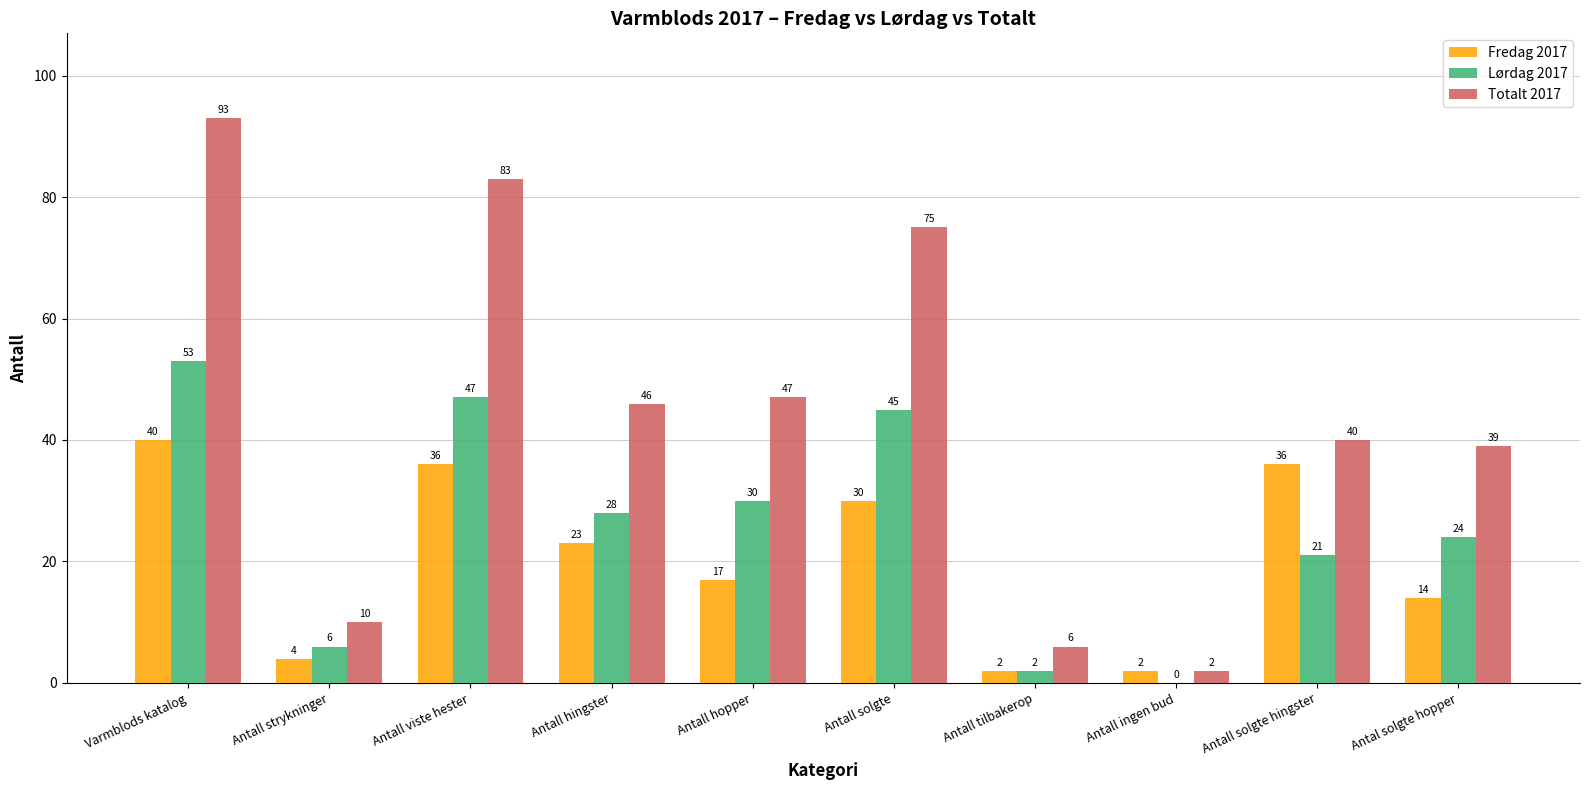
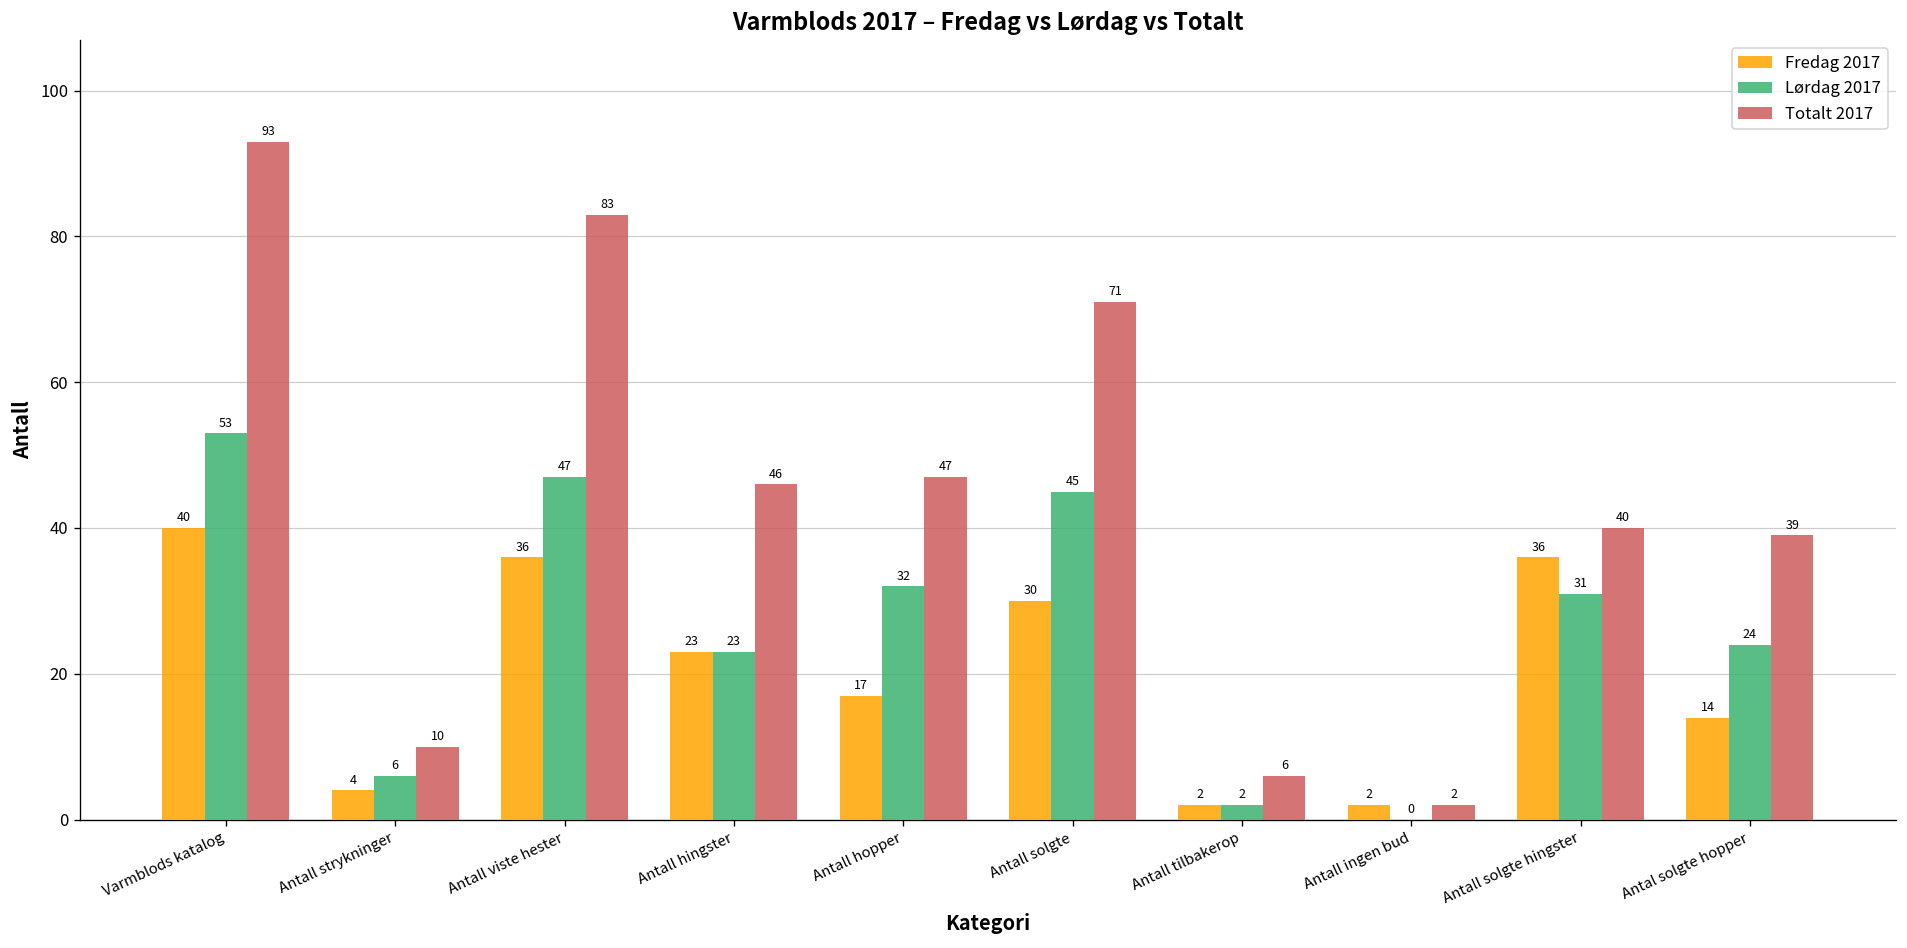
  {
    "Fredag 2017": {
      "Varmblods katalog": 40,
      "Antall strykninger": 4,
      "Antall viste hester": 36,
      "Antall hingster": 23,
      "Antall hopper": 17,
      "Antall solgte": 30,
      "Antall tilbakerop": 2,
      "Antall ingen bud": 2,
      "Antall solgte hingster": 36,
      "Antal solgte hopper": 14
    },
    "Lørdag 2017": {
      "Varmblods katalog": 53,
      "Antall strykninger": 6,
      "Antall viste hester": 47,
-     "Antall hingster": 28,
-     "Antall hopper": 30,
+     "Antall hingster": 23,
+     "Antall hopper": 32,
      "Antall solgte": 45,
      "Antall tilbakerop": 2,
      "Antall ingen bud": 0,
-     "Antall solgte hingster": 21,
+     "Antall solgte hingster": 31,
      "Antal solgte hopper": 24
    },
    "Totalt 2017": {
      "Varmblods katalog": 93,
      "Antall strykninger": 10,
      "Antall viste hester": 83,
      "Antall hingster": 46,
      "Antall hopper": 47,
-     "Antall solgte": 75,
+     "Antall solgte": 71,
      "Antall tilbakerop": 6,
      "Antall ingen bud": 2,
      "Antall solgte hingster": 40,
      "Antal solgte hopper": 39
    }
  }
